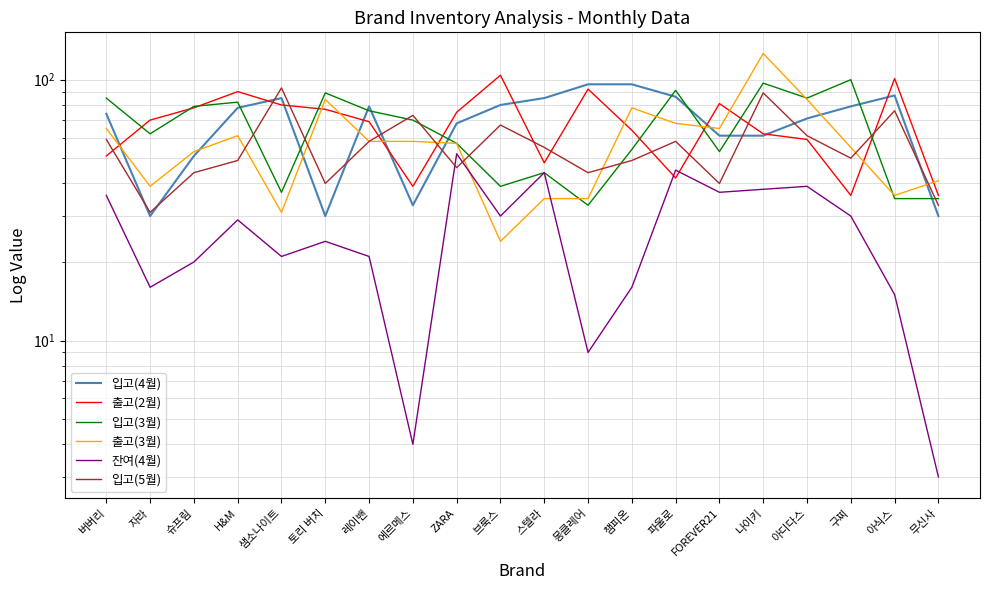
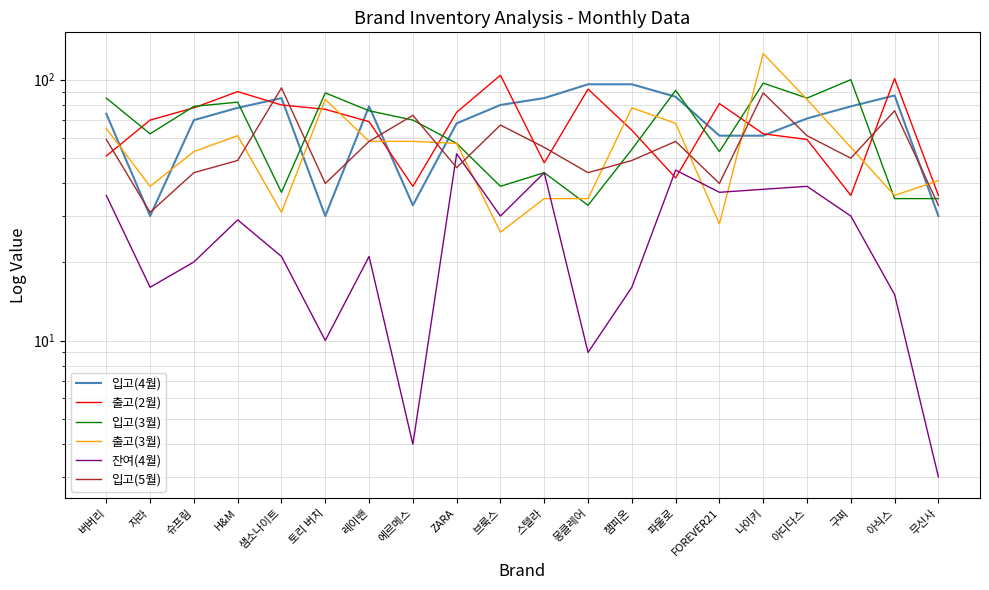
  {
    "입고(4월)": {
      "버버리": 74,
      "자라": 30,
-     "슈프림": 51,
+     "슈프림": 70,
      "H&M": 78,
      "샘소나이트": 85,
      "토리 버치": 30,
      "레이밴": 79,
      "에르메스": 33,
      "ZARA": 68,
      "브룩스": 80,
      "스텔라": 85,
      "몽클레어": 96,
      "챔피온": 96,
      "파울로": 86,
      "FOREVER21": 61,
      "아디다스": 71,
      "구찌": 79,
      "아식스": 87,
      "무신사": 30
    },
    "출고(2월)": {
      "버버리": 51,
      "자라": 70,
      "H&M": 90,
      "샘소나이트": 80,
      "토리 버치": 77,
      "레이밴": 69,
      "에르메스": 39,
      "ZARA": 75,
      "브룩스": 104,
      "스텔라": 48,
      "몽클레어": 92,
      "챔피온": 64,
      "파울로": 42,
      "FOREVER21": 81,
      "아디다스": 59,
      "구찌": 36,
      "아식스": 101,
      "무신사": 36
    },
    "입고(3월)": {
      "버버리": 85,
      "자라": 62,
      "H&M": 82,
      "샘소나이트": 37,
      "토리 버치": 89,
      "레이밴": 76,
      "에르메스": 70,
      "브룩스": 39,
      "몽클레어": 33,
      "챔피온": 54,
      "파울로": 91,
      "FOREVER21": 53,
      "나이키": 97,
      "구찌": 100,
      "아식스": 35,
      "무신사": 35
    },
    "출고(3월)": {
      "버버리": 65,
      "자라": 39,
      "슈프림": 53,
      "H&M": 61,
      "샘소나이트": 31,
      "토리 버치": 84,
      "에르메스": 58,
-     "브룩스": 24,
+     "브룩스": 26,
      "스텔라": 35,
      "몽클레어": 35,
      "챔피온": 78,
      "파울로": 68,
-     "FOREVER21": 65,
+     "FOREVER21": 28,
      "나이키": 130,
      "구찌": 55,
      "아식스": 36,
      "무신사": 41
    },
    "잔여(4월)": {
      "버버리": 36,
      "자라": 16,
      "슈프림": 20,
      "H&M": 29,
      "샘소나이트": 21,
-     "토리 버치": 24,
+     "토리 버치": 10,
      "레이밴": 21,
      "에르메스": 4,
      "ZARA": 52,
      "브룩스": 30,
      "몽클레어": 9,
      "챔피온": 16,
      "파울로": 45,
      "FOREVER21": 37,
      "나이키": 38,
      "아디다스": 39,
      "구찌": 30,
      "아식스": 15,
      "무신사": 3
    },
    "입고(5월)": {
      "버버리": 59,
      "자라": 31,
      "슈프림": 44,
      "H&M": 49,
      "샘소나이트": 93,
      "토리 버치": 40,
      "에르메스": 73,
      "ZARA": 46,
      "브룩스": 67,
      "스텔라": 55,
      "몽클레어": 44,
      "챔피온": 49,
      "파울로": 58,
      "FOREVER21": 40,
      "나이키": 89,
      "아디다스": 61,
      "구찌": 50,
      "아식스": 76,
      "무신사": 33
    }
  }
